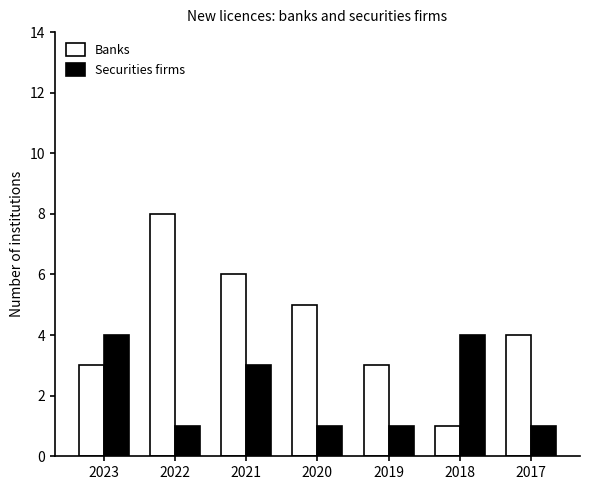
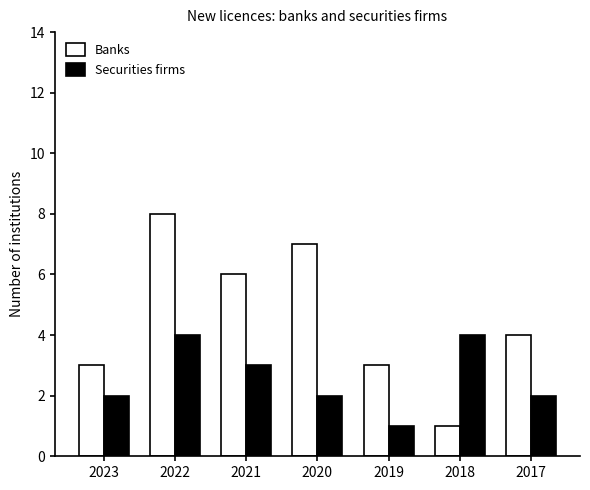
  {
    "Banks": {
      "2023": 3,
      "2022": 8,
      "2021": 6,
-     "2020": 5,
+     "2020": 7,
      "2019": 3,
      "2018": 1,
      "2017": 4
    },
    "Securities firms": {
-     "2023": 4,
-     "2022": 1,
+     "2023": 2,
+     "2022": 4,
      "2021": 3,
-     "2020": 1,
+     "2020": 2,
      "2019": 1,
      "2018": 4,
-     "2017": 1
+     "2017": 2
    }
  }
